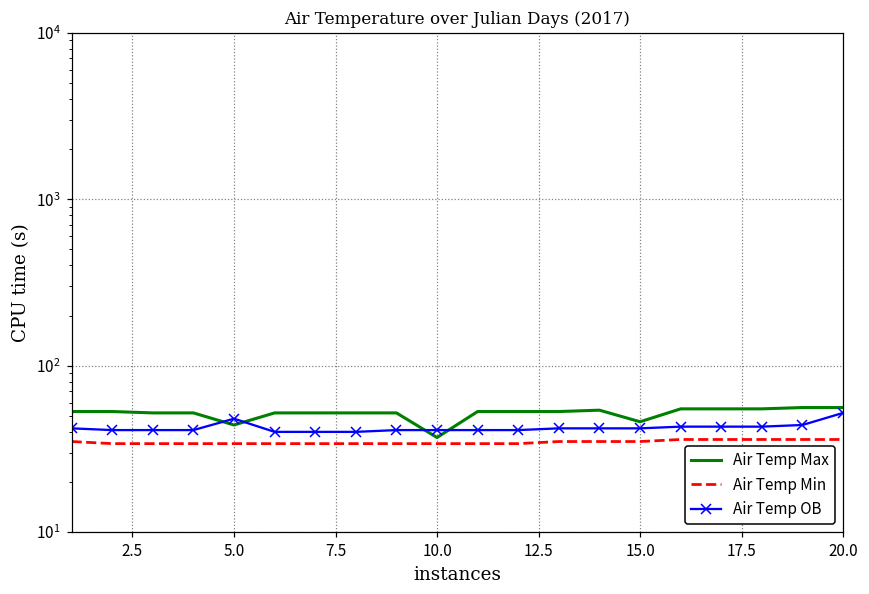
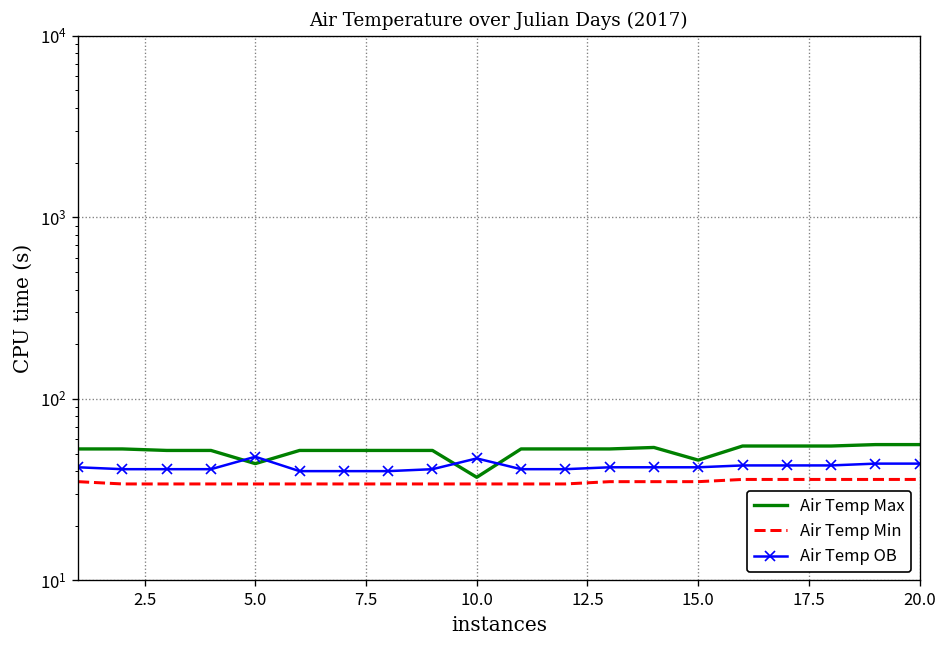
  {
    "Air Temp Max": {
      "5.0": 44,
      "10.0": 37,
      "15.0": 46,
      "20.0": 56
    },
    "Air Temp Min": {
      "5.0": 34,
      "10.0": 34,
      "15.0": 35,
      "20.0": 36
    },
    "Air Temp OB": {
      "5.0": 48,
-     "10.0": 41,
+     "10.0": 47,
      "15.0": 42,
-     "20.0": 52
+     "20.0": 44
    }
  }
